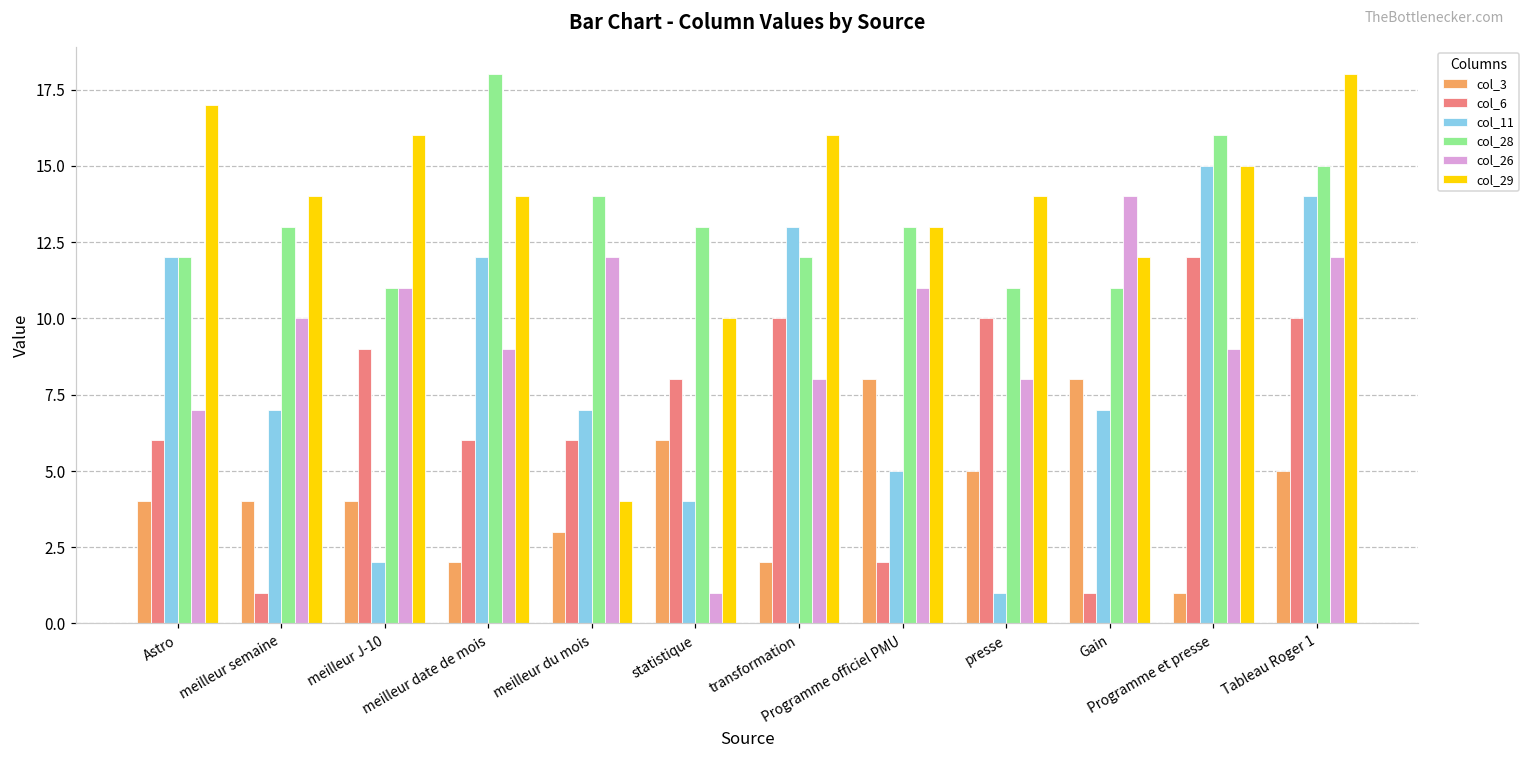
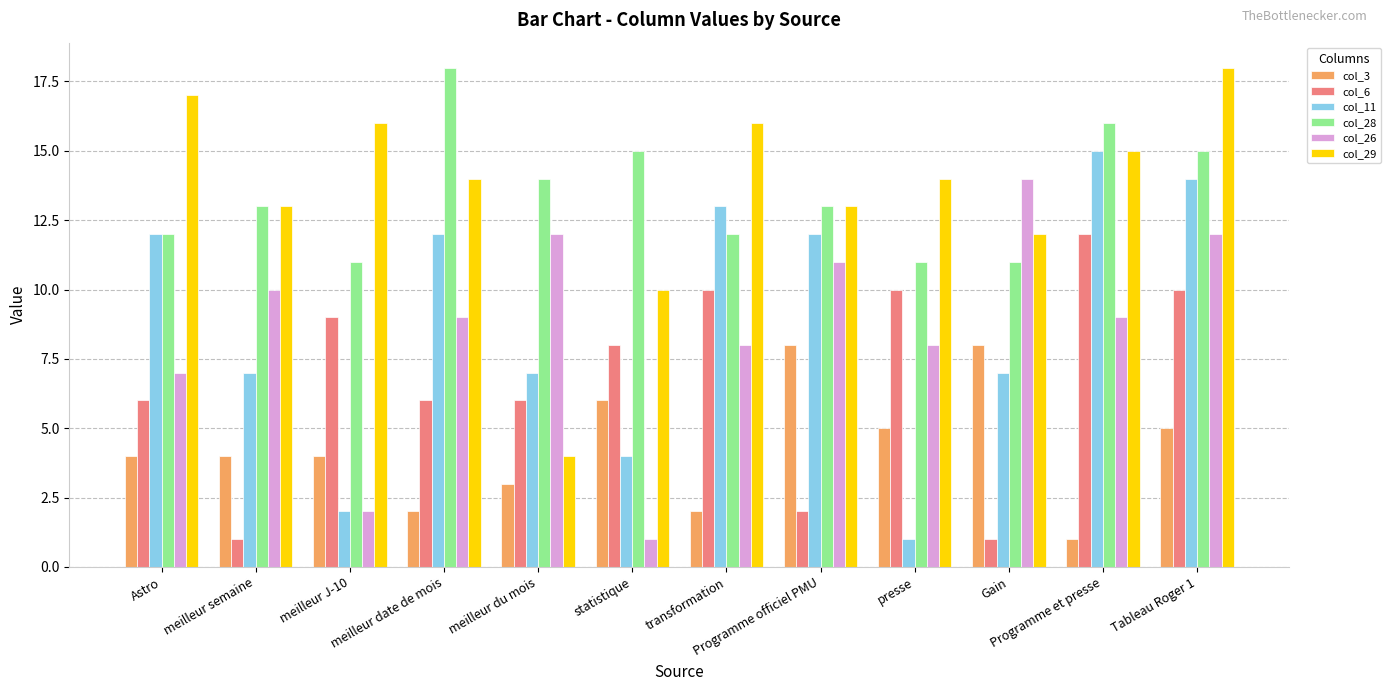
  {
    "col_11": {
      "Astro": 12,
      "meilleur semaine": 7,
      "meilleur J-10": 2,
      "meilleur date de mois": 12,
      "meilleur du mois": 7,
      "statistique": 4,
      "transformation": 13,
-     "Programme officiel PMU": 5,
+     "Programme officiel PMU": 12,
      "presse": 1,
      "Gain": 7,
      "Programme et presse": 15,
      "Tableau Roger 1": 14
    },
    "col_28": {
      "Astro": 12,
      "meilleur semaine": 13,
      "meilleur J-10": 11,
      "meilleur date de mois": 18,
      "meilleur du mois": 14,
-     "statistique": 13,
+     "statistique": 15,
      "transformation": 12,
      "Programme officiel PMU": 13,
      "presse": 11,
      "Gain": 11,
      "Programme et presse": 16,
      "Tableau Roger 1": 15
    },
    "col_26": {
      "Astro": 7,
      "meilleur semaine": 10,
-     "meilleur J-10": 11,
+     "meilleur J-10": 2,
      "meilleur date de mois": 9,
      "meilleur du mois": 12,
      "statistique": 1,
      "transformation": 8,
      "Programme officiel PMU": 11,
      "presse": 8,
      "Gain": 14,
      "Programme et presse": 9,
      "Tableau Roger 1": 12
    },
    "col_29": {
      "Astro": 17,
-     "meilleur semaine": 14,
+     "meilleur semaine": 13,
      "meilleur J-10": 16,
      "meilleur date de mois": 14,
      "meilleur du mois": 4,
      "statistique": 10,
      "transformation": 16,
      "Programme officiel PMU": 13,
      "presse": 14,
      "Gain": 12,
      "Programme et presse": 15,
      "Tableau Roger 1": 18
    }
  }
